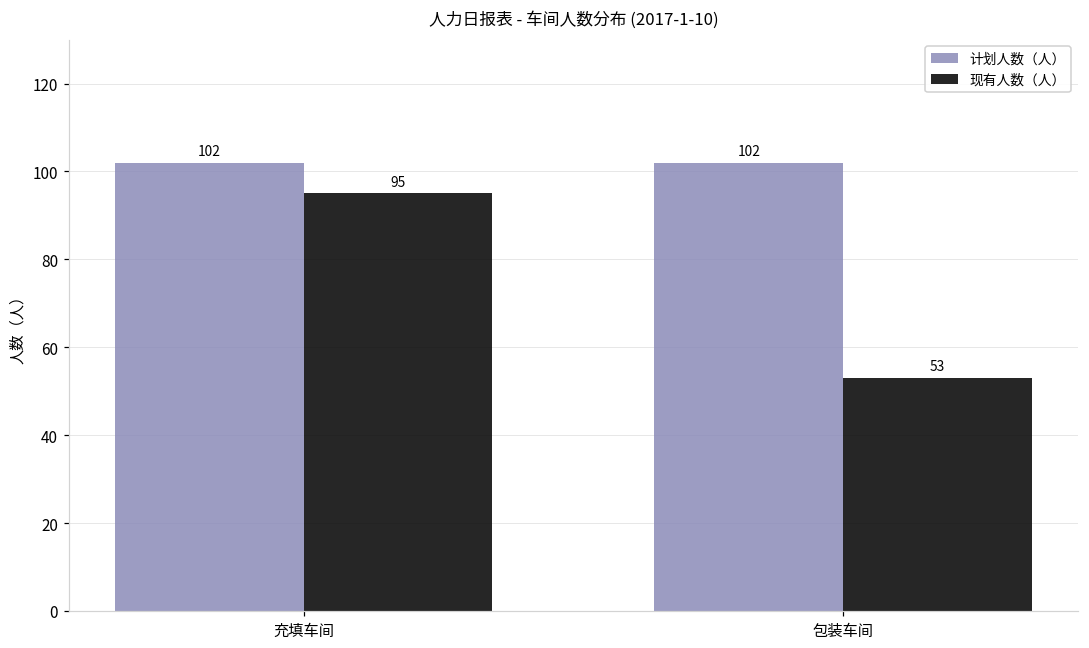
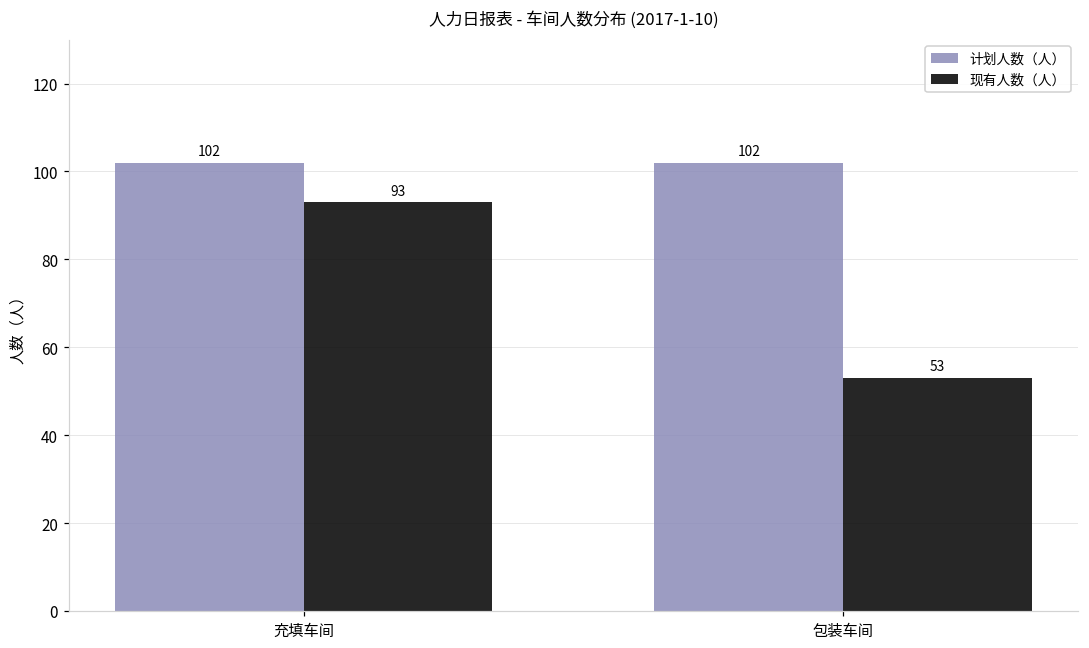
  {
    "计划人数（人）": {
      "充填车间": 102,
      "包装车间": 102
    },
    "现有人数（人）": {
-     "充填车间": 95,
+     "充填车间": 93,
      "包装车间": 53
    }
  }
